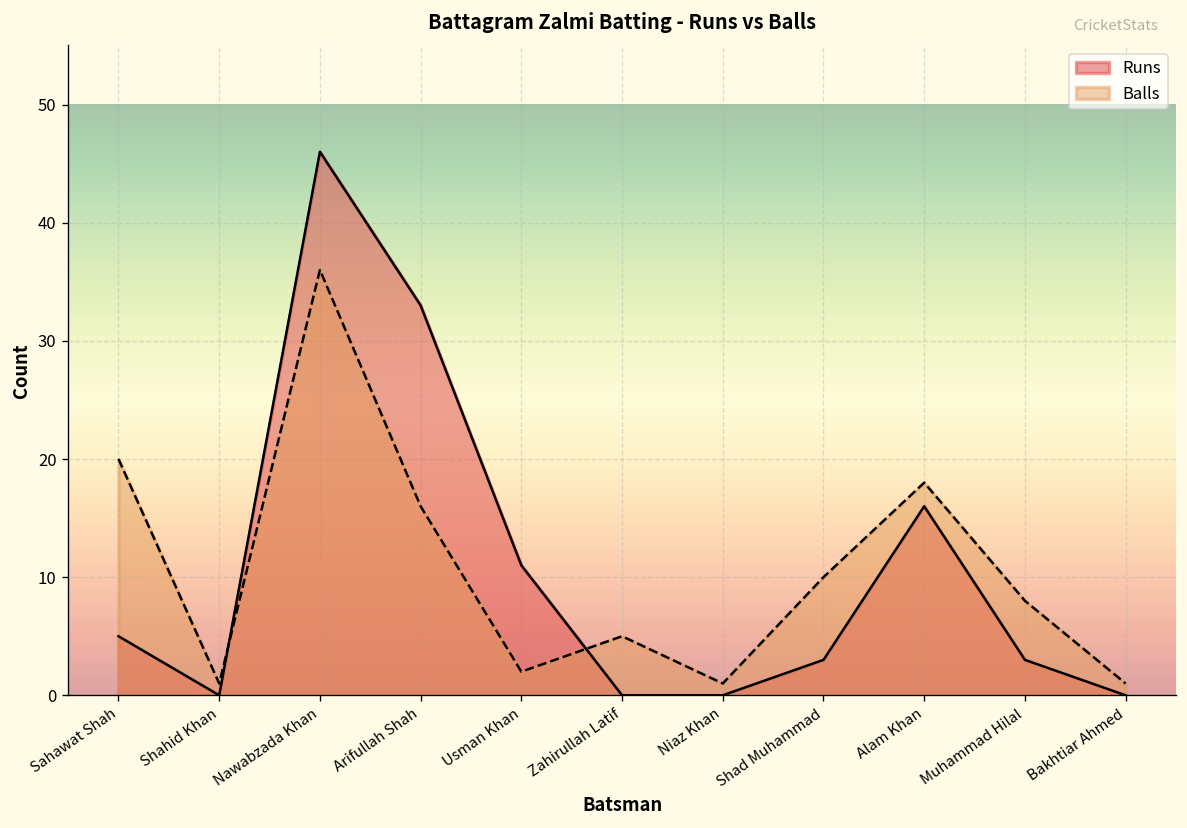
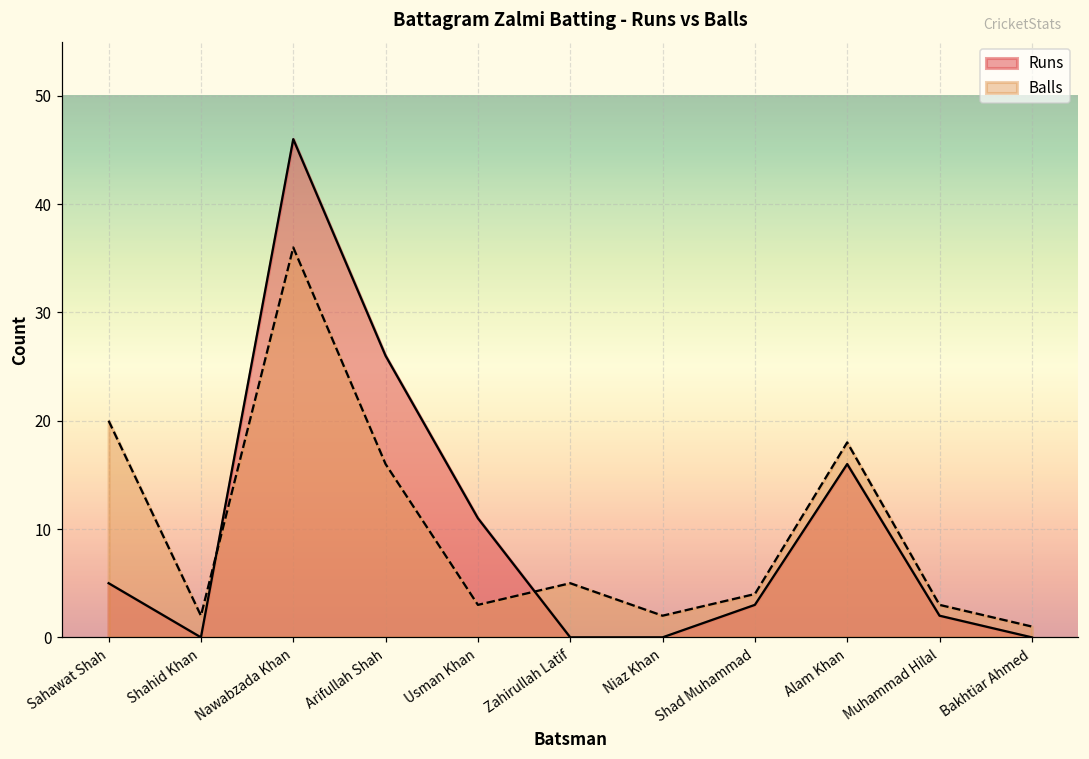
  {
    "Runs": {
      "Sahawat Shah": 5,
      "Shahid Khan": 0,
      "Nawabzada Khan": 46,
-     "Arifullah Shah": 33,
+     "Arifullah Shah": 26,
      "Usman Khan": 11,
      "Zahirullah Latif": 0,
      "Niaz Khan": 0,
      "Shad Muhammad": 3,
      "Alam Khan": 16,
-     "Muhammad Hilal": 3,
+     "Muhammad Hilal": 2,
      "Bakhtiar Ahmed": 0
    },
    "Balls": {
      "Sahawat Shah": 20,
-     "Shahid Khan": 1,
+     "Shahid Khan": 2,
      "Nawabzada Khan": 36,
      "Arifullah Shah": 16,
-     "Usman Khan": 2,
+     "Usman Khan": 3,
      "Zahirullah Latif": 5,
-     "Niaz Khan": 1,
-     "Shad Muhammad": 10,
+     "Niaz Khan": 2,
+     "Shad Muhammad": 4,
      "Alam Khan": 18,
-     "Muhammad Hilal": 8,
+     "Muhammad Hilal": 3,
      "Bakhtiar Ahmed": 1
    }
  }
